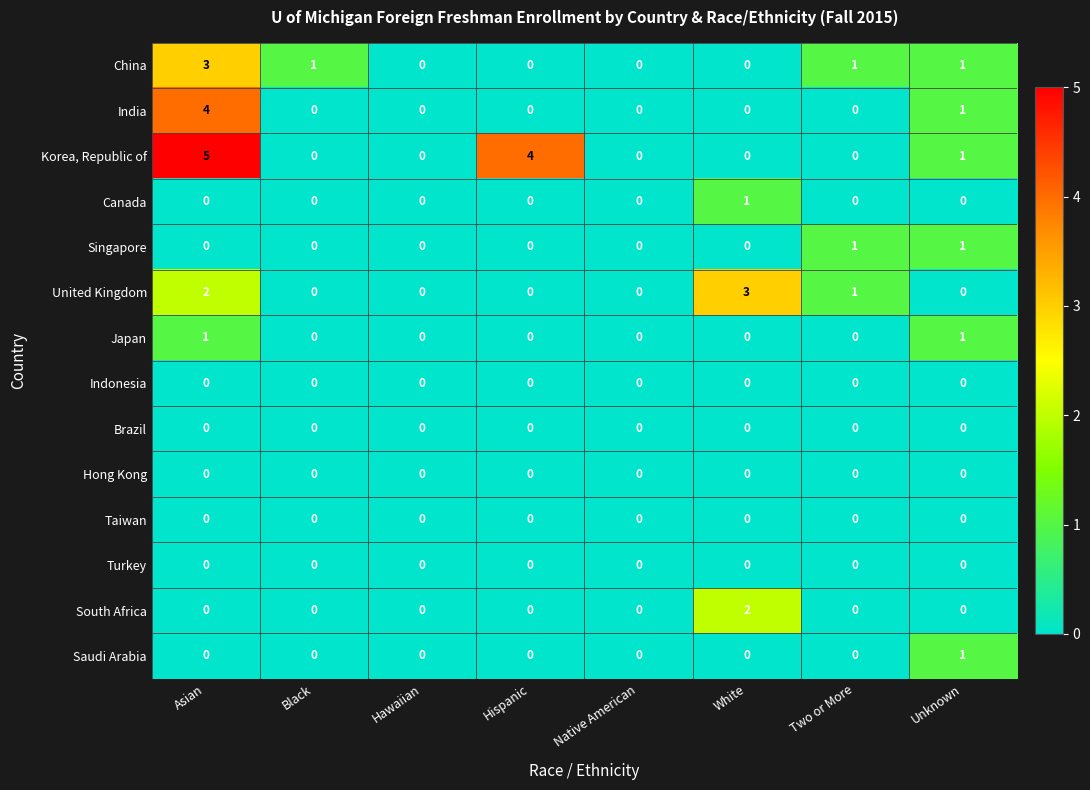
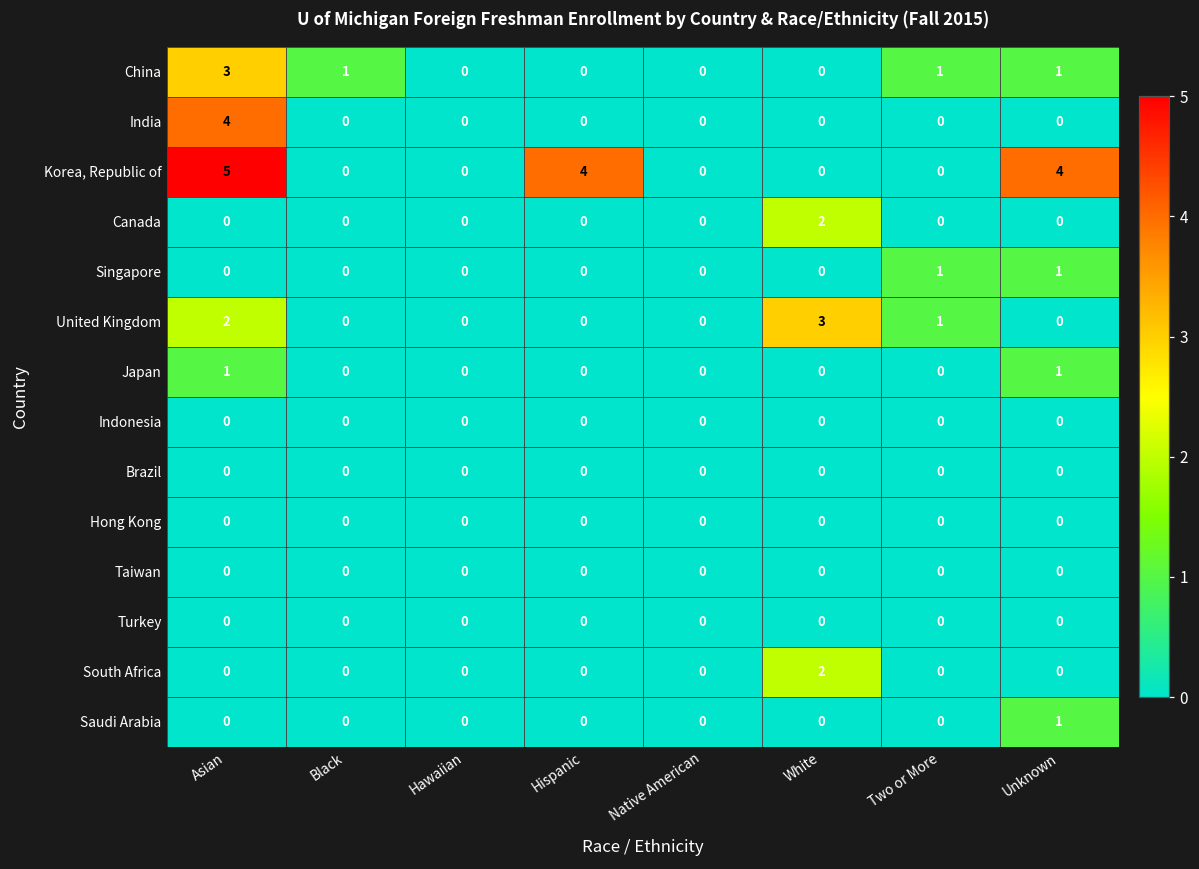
  {
    "China": {
      "Asian": 3,
      "Black": 1,
      "Hawaiian": 0,
      "Hispanic": 0,
      "Native American": 0,
      "White": 0,
      "Two or More": 1,
      "Unknown": 1
    },
    "India": {
      "Asian": 4,
      "Black": 0,
      "Hawaiian": 0,
      "Hispanic": 0,
      "Native American": 0,
      "White": 0,
      "Two or More": 0,
-     "Unknown": 1
+     "Unknown": 0
    },
    "Korea, Republic of": {
      "Asian": 5,
      "Black": 0,
      "Hawaiian": 0,
      "Hispanic": 4,
      "Native American": 0,
      "White": 0,
      "Two or More": 0,
-     "Unknown": 1
+     "Unknown": 4
    },
    "Canada": {
      "Asian": 0,
      "Black": 0,
      "Hawaiian": 0,
      "Hispanic": 0,
      "Native American": 0,
-     "White": 1,
+     "White": 2,
      "Two or More": 0,
      "Unknown": 0
    },
    "Singapore": {
      "Asian": 0,
      "Black": 0,
      "Hawaiian": 0,
      "Hispanic": 0,
      "Native American": 0,
      "White": 0,
      "Two or More": 1,
      "Unknown": 1
    },
    "United Kingdom": {
      "Asian": 2,
      "Black": 0,
      "Hawaiian": 0,
      "Hispanic": 0,
      "Native American": 0,
      "White": 3,
      "Two or More": 1,
      "Unknown": 0
    },
    "Japan": {
      "Asian": 1,
      "Black": 0,
      "Hawaiian": 0,
      "Hispanic": 0,
      "Native American": 0,
      "White": 0,
      "Two or More": 0,
      "Unknown": 1
    },
    "Indonesia": {
      "Asian": 0,
      "Black": 0,
      "Hawaiian": 0,
      "Hispanic": 0,
      "Native American": 0,
      "White": 0,
      "Two or More": 0,
      "Unknown": 0
    },
    "Brazil": {
      "Asian": 0,
      "Black": 0,
      "Hawaiian": 0,
      "Hispanic": 0,
      "Native American": 0,
      "White": 0,
      "Two or More": 0,
      "Unknown": 0
    },
    "Hong Kong": {
      "Asian": 0,
      "Black": 0,
      "Hawaiian": 0,
      "Hispanic": 0,
      "Native American": 0,
      "White": 0,
      "Two or More": 0,
      "Unknown": 0
    },
    "Taiwan": {
      "Asian": 0,
      "Black": 0,
      "Hawaiian": 0,
      "Hispanic": 0,
      "Native American": 0,
      "White": 0,
      "Two or More": 0,
      "Unknown": 0
    },
    "Turkey": {
      "Asian": 0,
      "Black": 0,
      "Hawaiian": 0,
      "Hispanic": 0,
      "Native American": 0,
      "White": 0,
      "Two or More": 0,
      "Unknown": 0
    },
    "South Africa": {
      "Asian": 0,
      "Black": 0,
      "Hawaiian": 0,
      "Hispanic": 0,
      "Native American": 0,
      "White": 2,
      "Two or More": 0,
      "Unknown": 0
    },
    "Saudi Arabia": {
      "Asian": 0,
      "Black": 0,
      "Hawaiian": 0,
      "Hispanic": 0,
      "Native American": 0,
      "White": 0,
      "Two or More": 0,
      "Unknown": 1
    }
  }
